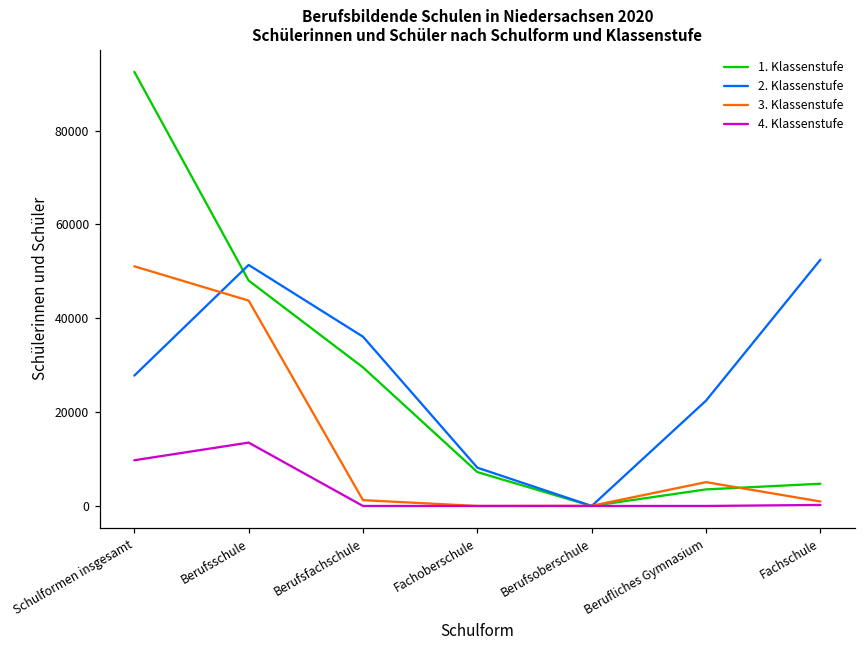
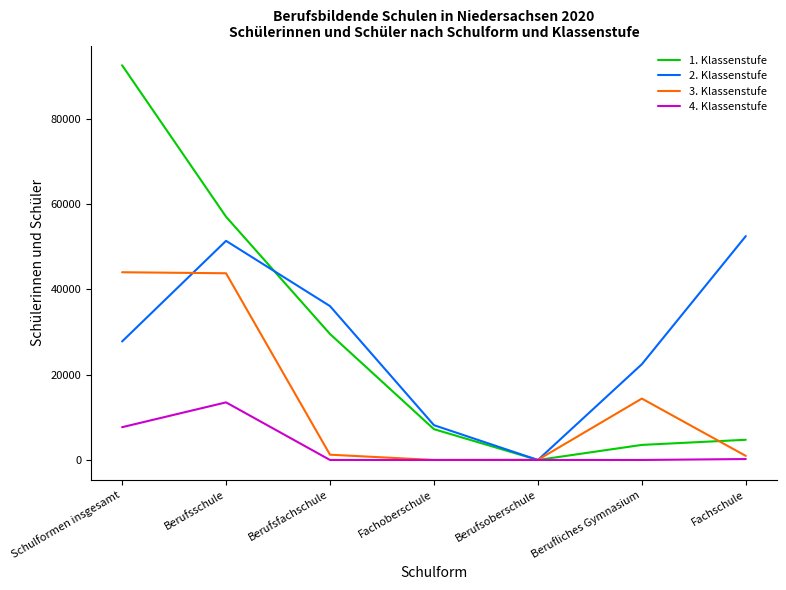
  {
    "1. Klassenstufe": {
      "Schulformen insgesamt": 93000,
-     "Berufsschule": 48000,
+     "Berufsschule": 57000,
      "Berufsfachschule": 30000,
      "Fachoberschule": 7000,
      "Berufliches Gymnasium": 4000,
      "Fachschule": 5000
    },
    "2. Klassenstufe": {
      "Schulformen insgesamt": 28000,
      "Berufsschule": 51000,
      "Berufsfachschule": 36000,
      "Fachoberschule": 8000,
      "Berufliches Gymnasium": 22000,
      "Fachschule": 52000
    },
    "3. Klassenstufe": {
-     "Schulformen insgesamt": 51000,
+     "Schulformen insgesamt": 44000,
      "Berufsschule": 44000,
      "Berufsfachschule": 1000,
-     "Berufliches Gymnasium": 5000,
+     "Berufliches Gymnasium": 14000,
      "Fachschule": 1000
    },
    "4. Klassenstufe": {
-     "Schulformen insgesamt": 10000,
+     "Schulformen insgesamt": 8000,
      "Berufsschule": 14000,
      "Berufsfachschule": 0,
      "Berufliches Gymnasium": 0,
      "Fachschule": 0
    }
  }
